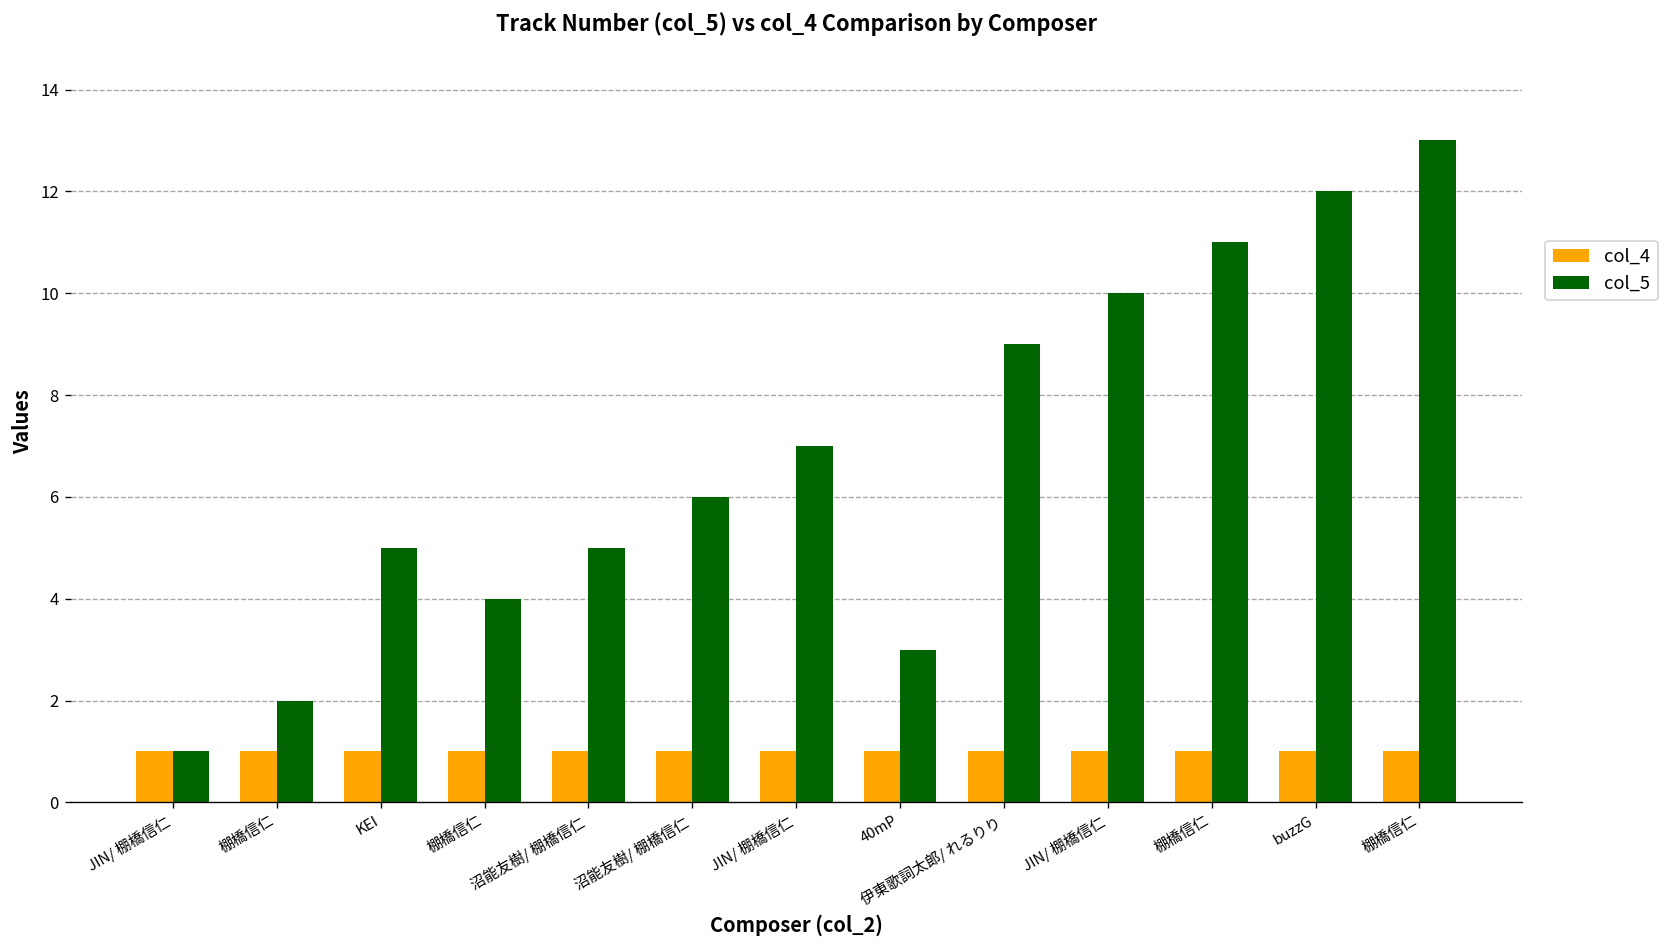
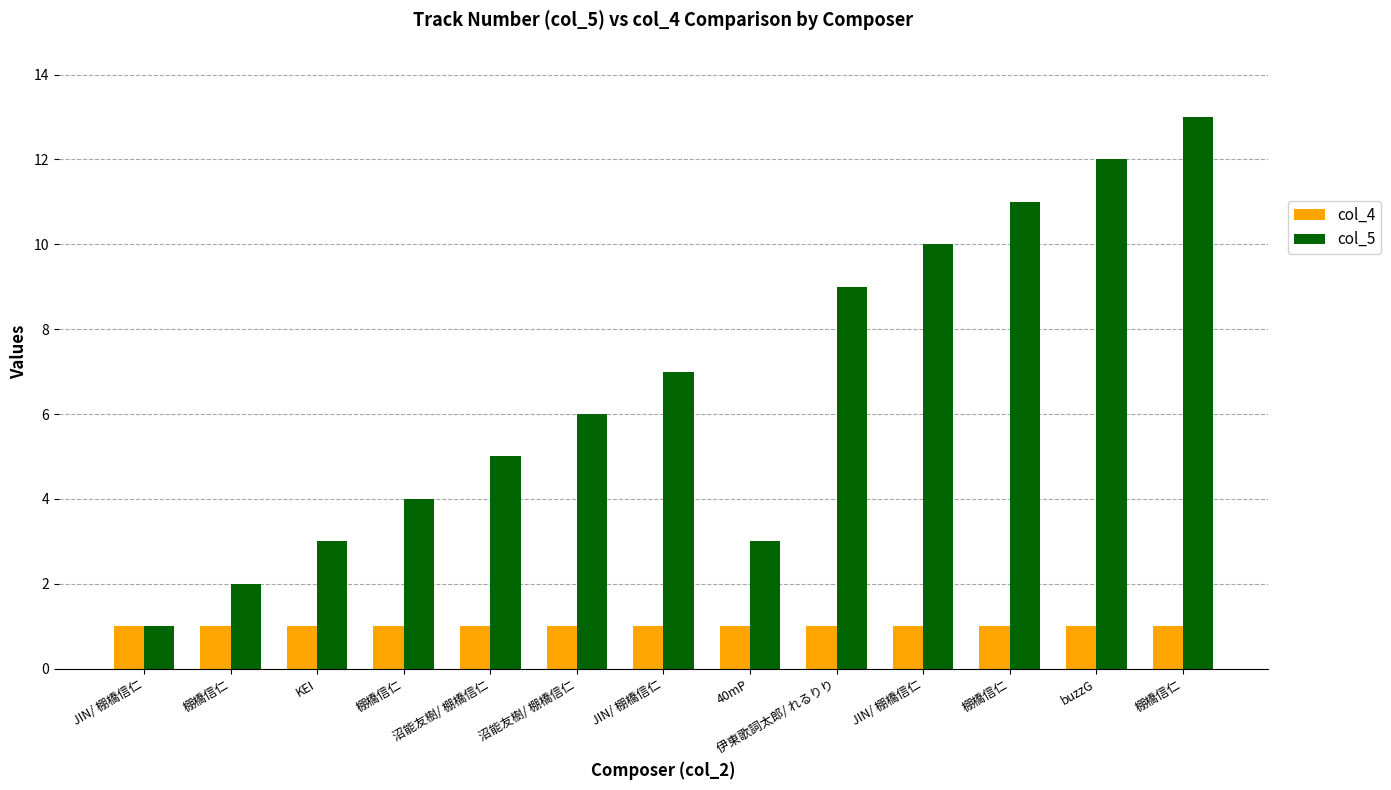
  {
    "col_4": {
      "KEI": 1,
      "40mP": 1,
      "伊東歌詞太郎/ れるりり": 1,
      "buzzG": 1
    },
    "col_5": {
-     "KEI": 5,
+     "KEI": 3,
      "40mP": 3,
      "伊東歌詞太郎/ れるりり": 9,
      "buzzG": 12
    }
  }
